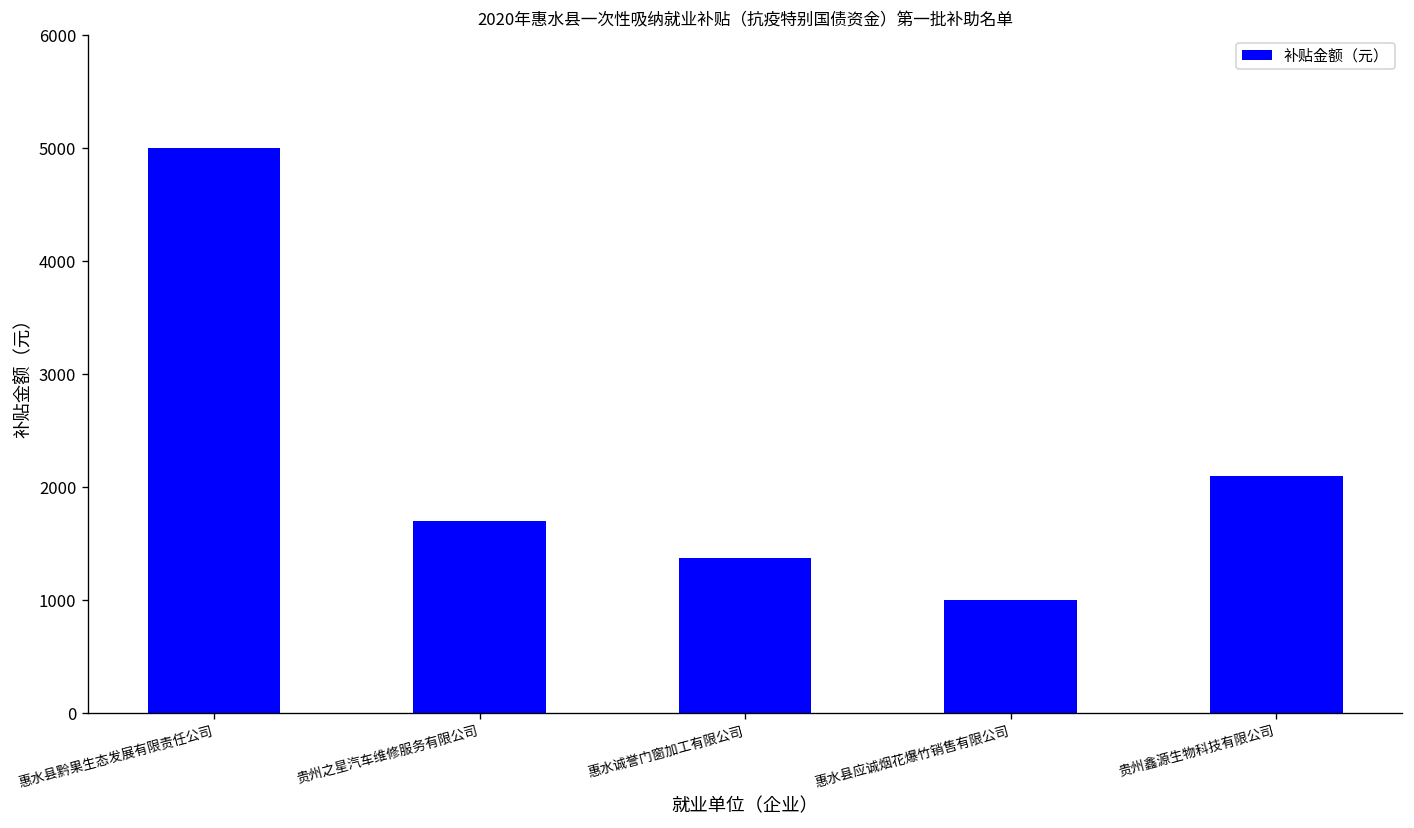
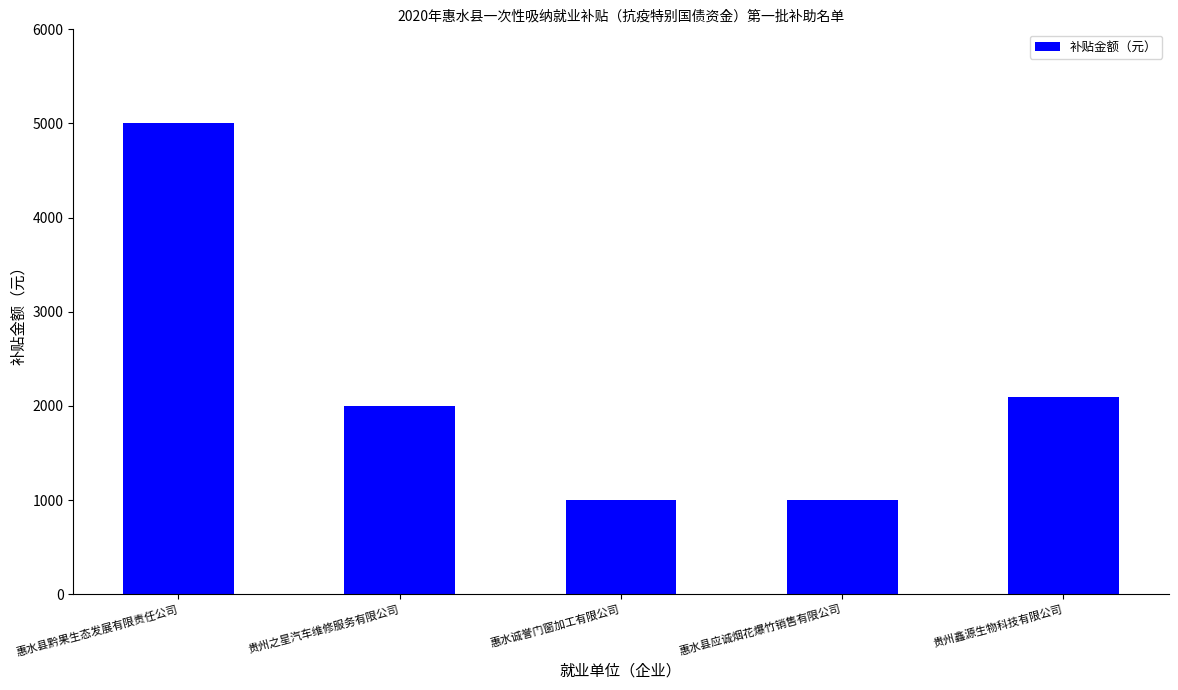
  {
    "惠水县黔果生态发展有限责任公司": 5000,
-   "贵州之星汽车维修服务有限公司": 1700,
-   "惠水诚誉门窗加工有限公司": 1400,
+   "贵州之星汽车维修服务有限公司": 2000,
+   "惠水诚誉门窗加工有限公司": 1000,
    "惠水县应诚烟花爆竹销售有限公司": 1000,
    "贵州鑫源生物科技有限公司": 2100
  }
